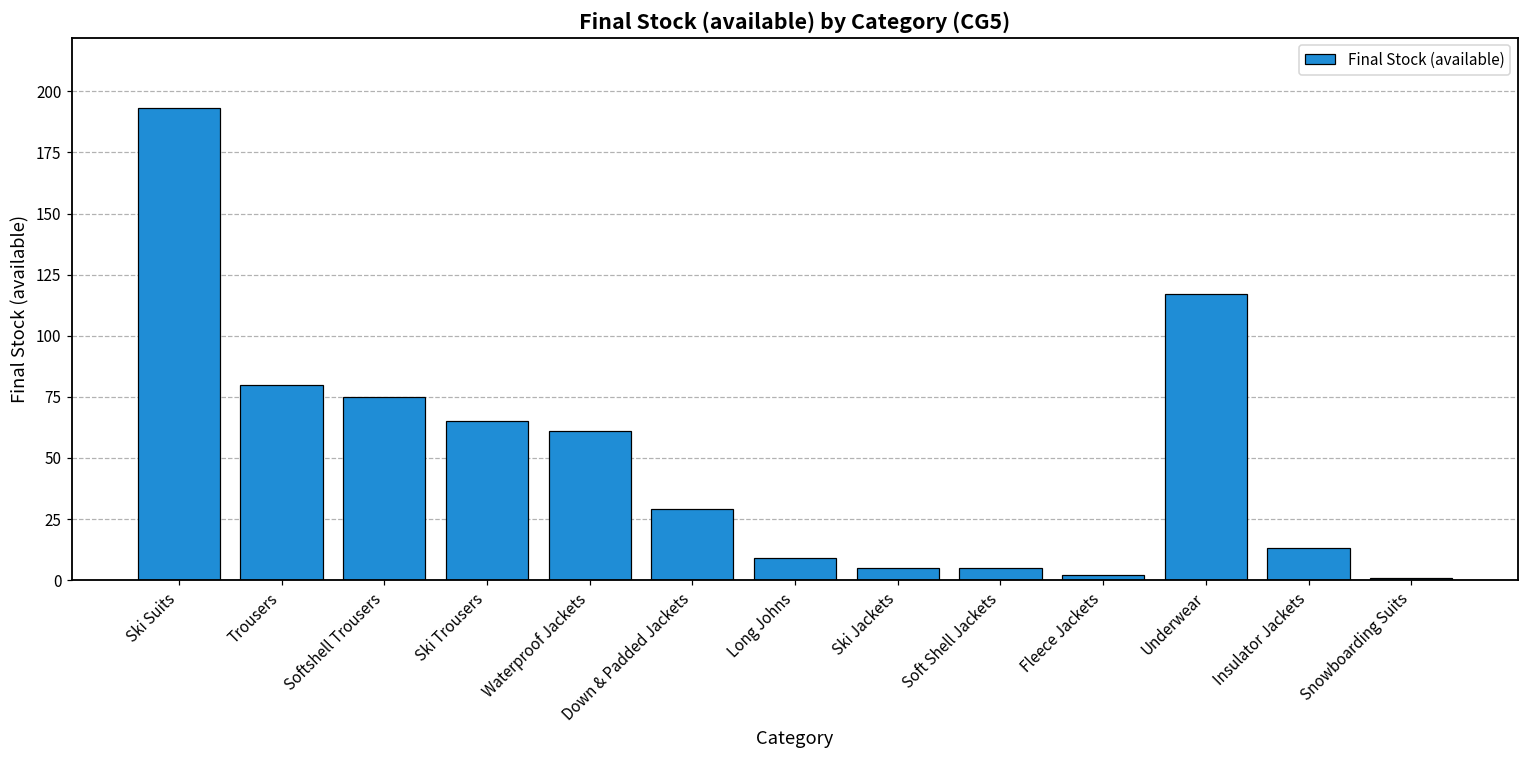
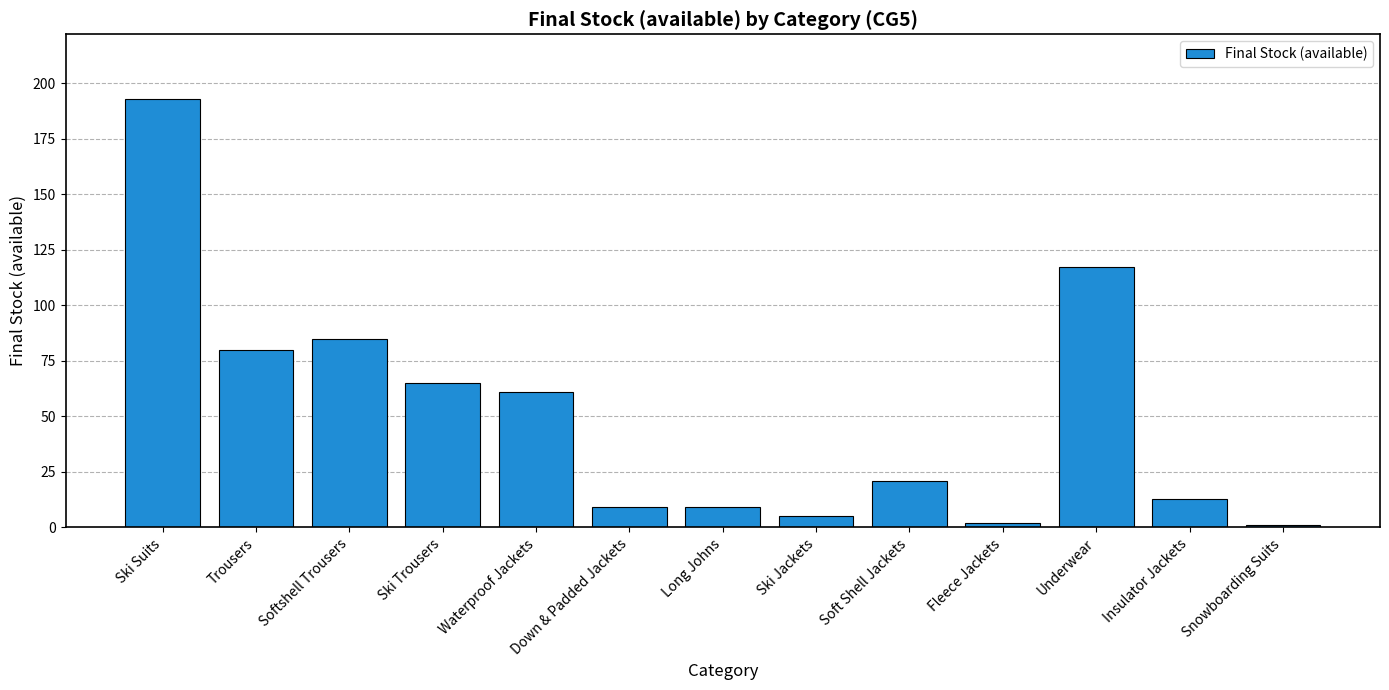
  {
    "Ski Suits": 193,
    "Trousers": 80,
-   "Softshell Trousers": 75,
+   "Softshell Trousers": 85,
    "Ski Trousers": 65,
    "Waterproof Jackets": 61,
-   "Down & Padded Jackets": 29,
+   "Down & Padded Jackets": 9,
    "Long Johns": 9,
    "Ski Jackets": 5,
-   "Soft Shell Jackets": 5,
+   "Soft Shell Jackets": 21,
    "Fleece Jackets": 2,
    "Underwear": 117,
    "Insulator Jackets": 13
  }
